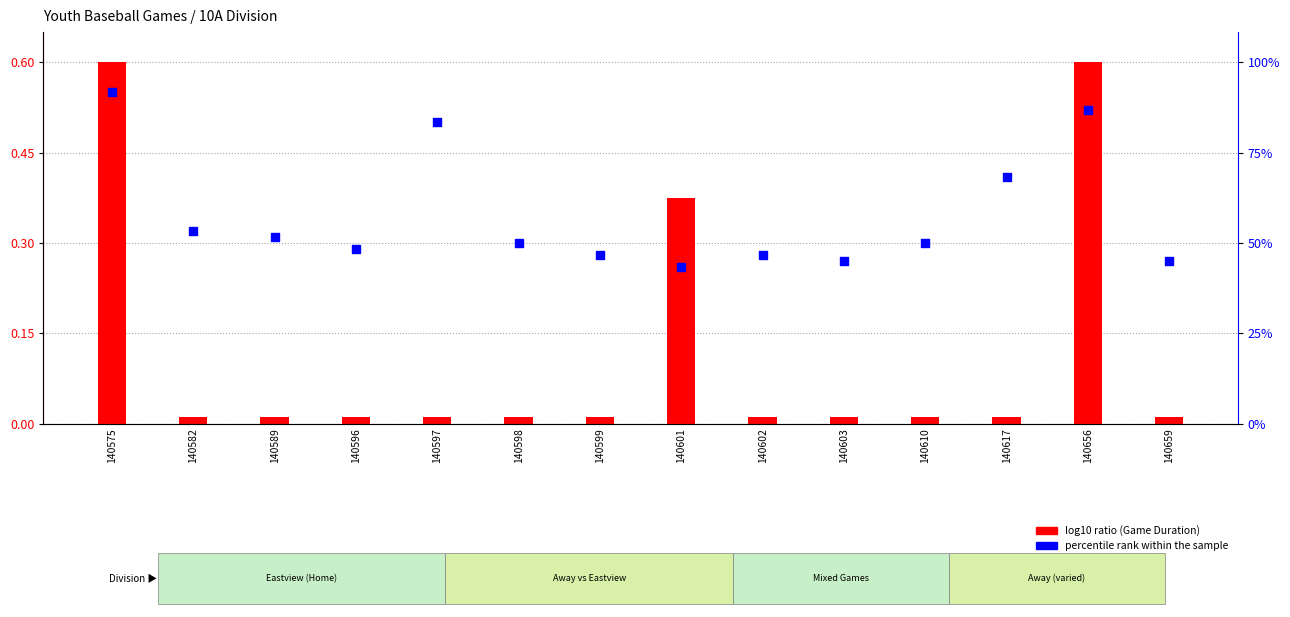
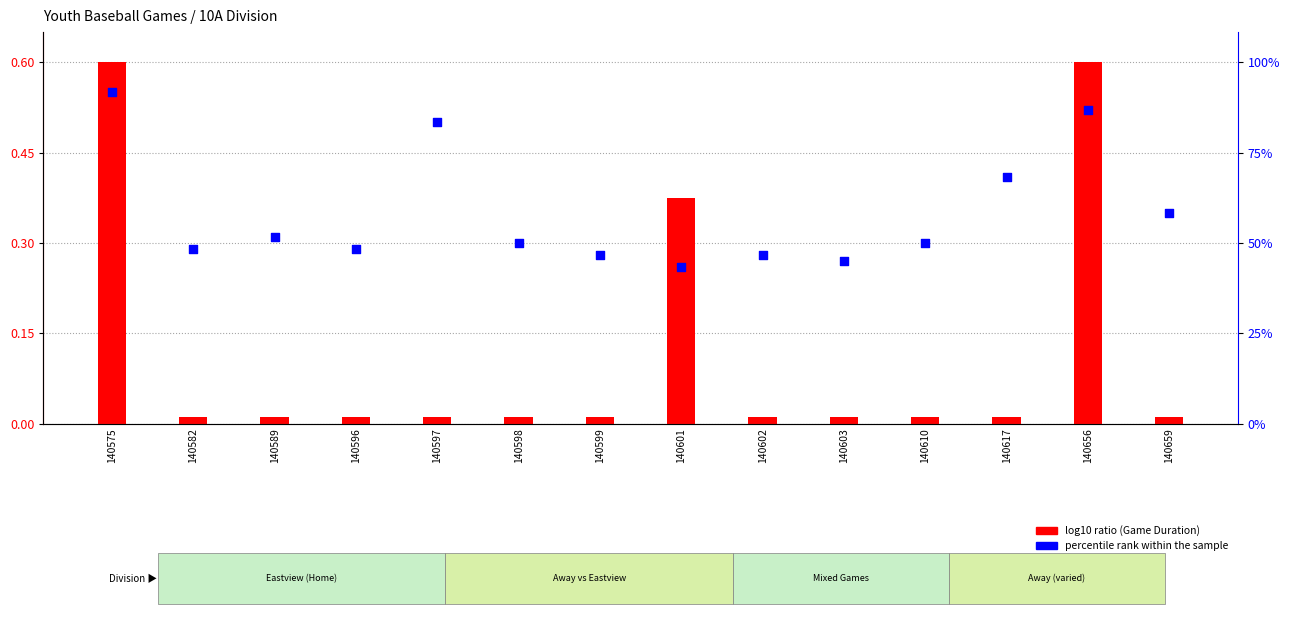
  {
    "log10 ratio (Game Duration)": {
      "140575": "0.60",
      "140582": "0.01",
      "140589": "0.01",
      "140596": "0.01",
      "140597": "0.01",
      "140598": "0.01",
      "140599": "0.01",
      "140601": "0.38",
      "140602": "0.01",
      "140603": "0.01",
      "140610": "0.01",
      "140617": "0.01",
      "140656": "0.60",
      "140659": "0.01"
    },
    "percentile rank within the sample": {
-     "140582": "53%",
-     "140659": "45%"
+     "140582": "48%",
+     "140659": "58%"
    }
  }
